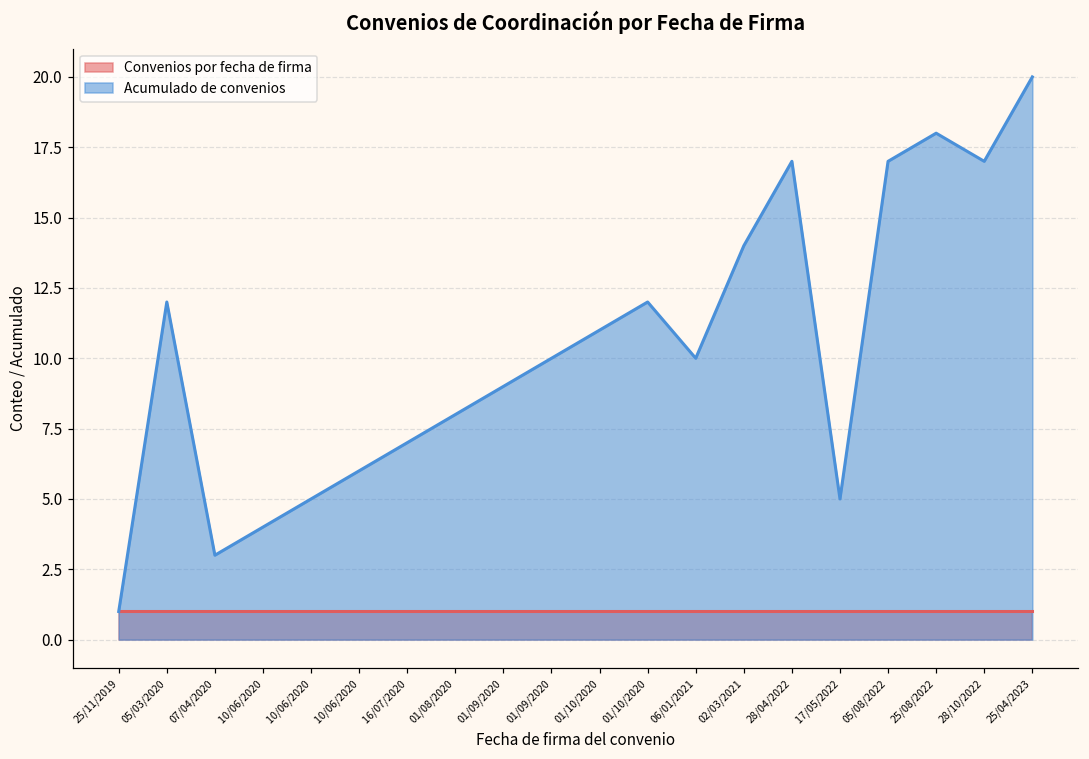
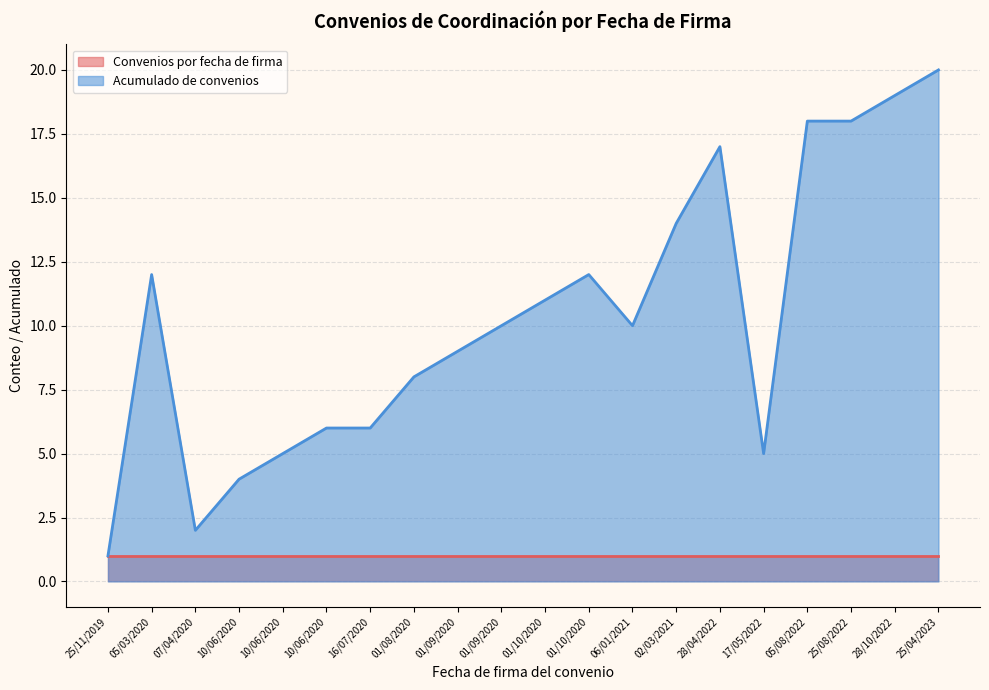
  {
    "Convenios por fecha de firma": {
      "05/03/2020": 1,
      "07/04/2020": 1,
      "16/07/2020": 1,
      "01/08/2020": 1,
      "06/01/2021": 1,
      "02/03/2021": 1,
      "28/04/2022": 1,
      "17/05/2022": 1,
      "05/08/2022": 1,
      "25/08/2022": 1,
      "28/10/2022": 1,
      "25/04/2023": 1
    },
    "Acumulado de convenios": {
      "05/03/2020": 12,
-     "07/04/2020": 3,
-     "16/07/2020": 7,
+     "07/04/2020": 2,
+     "16/07/2020": 6,
      "01/08/2020": 8,
      "06/01/2021": 10,
      "02/03/2021": 14,
      "28/04/2022": 17,
      "17/05/2022": 5,
-     "05/08/2022": 17,
+     "05/08/2022": 18,
      "25/08/2022": 18,
-     "28/10/2022": 17,
+     "28/10/2022": 19,
      "25/04/2023": 20
    }
  }
